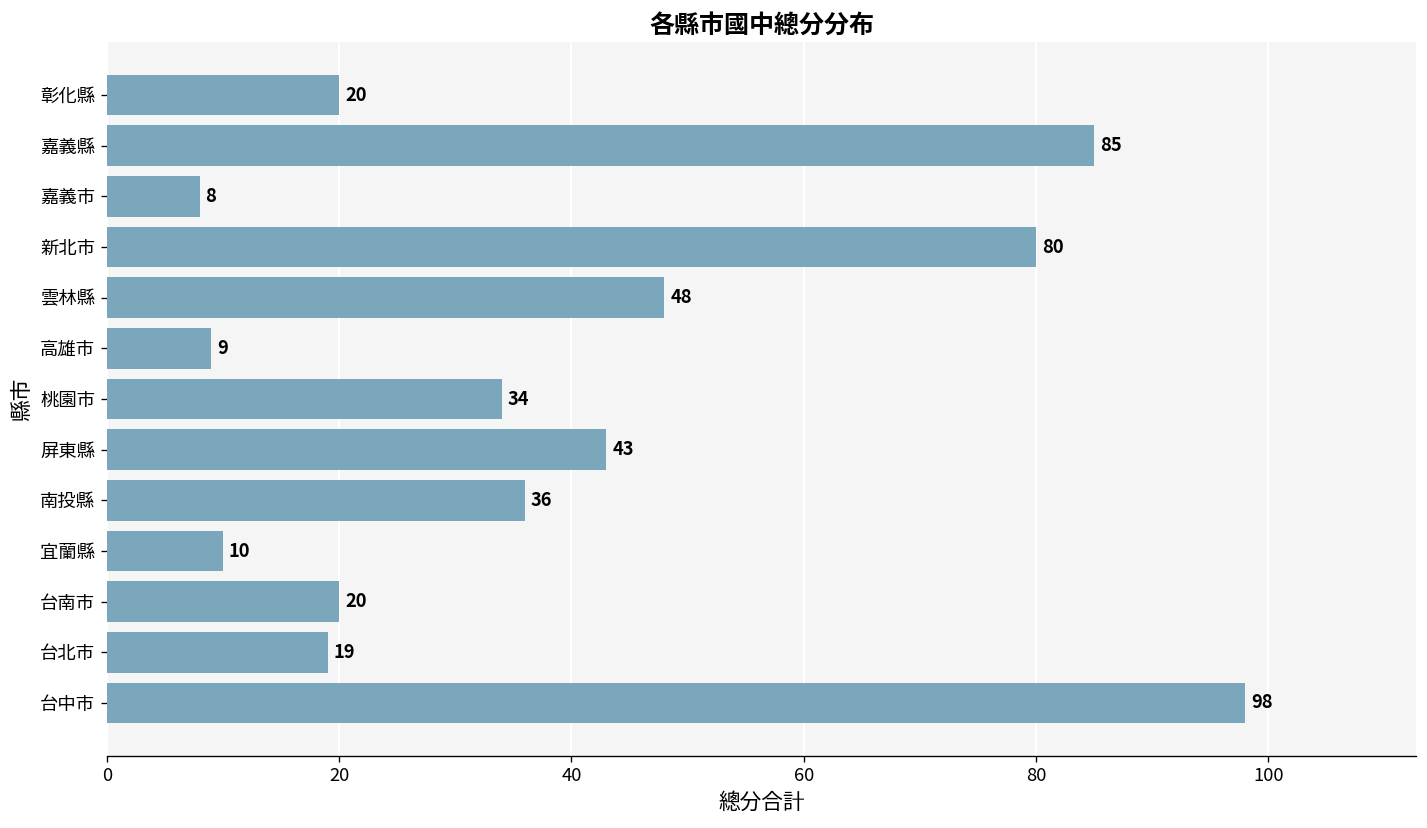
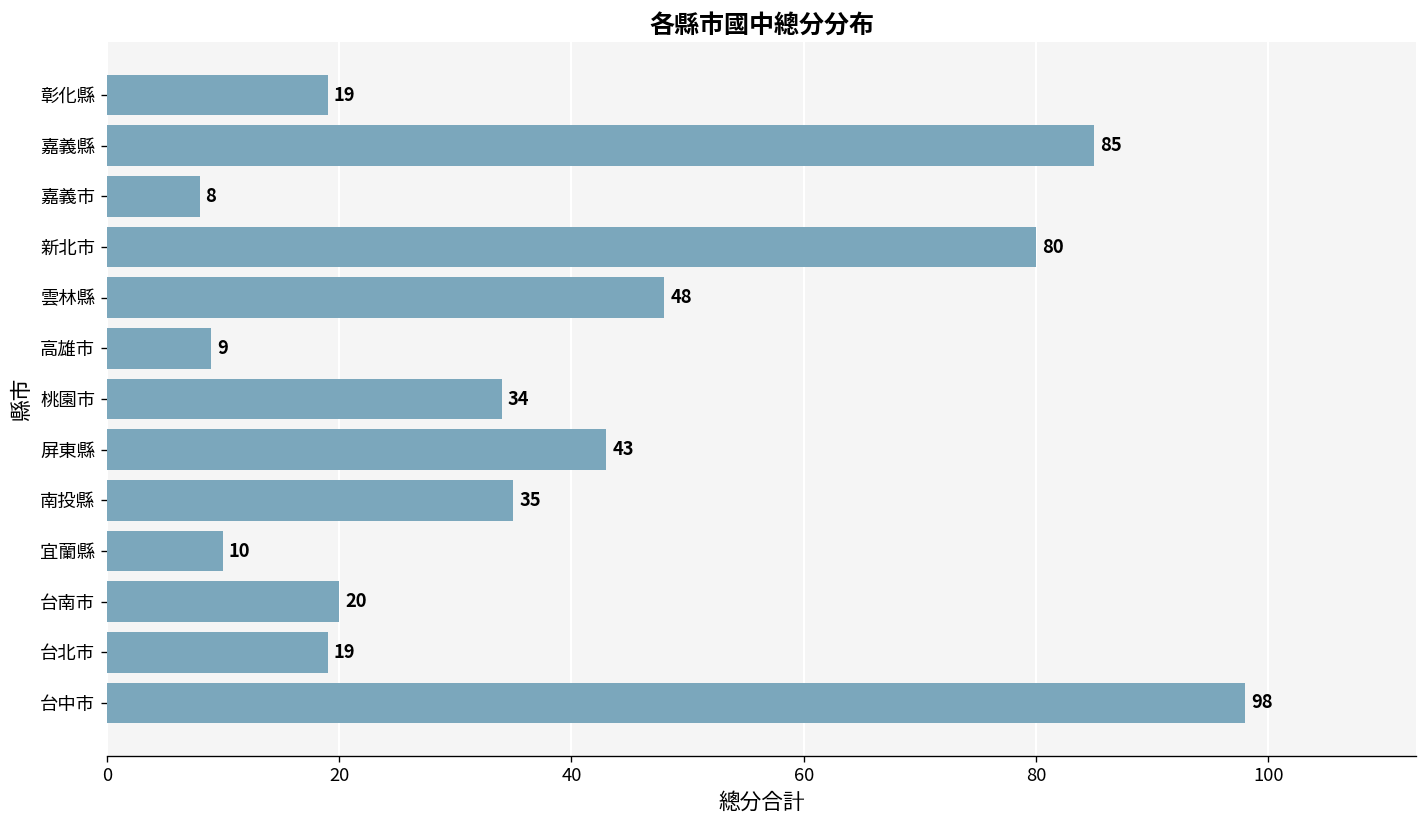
  {
-   "彰化縣": 20,
+   "彰化縣": 19,
    "嘉義縣": 85,
    "嘉義市": 8,
    "新北市": 80,
    "雲林縣": 48,
    "高雄市": 9,
    "桃園市": 34,
    "屏東縣": 43,
-   "南投縣": 36,
+   "南投縣": 35,
    "宜蘭縣": 10,
    "台南市": 20,
    "台北市": 19,
    "台中市": 98
  }
